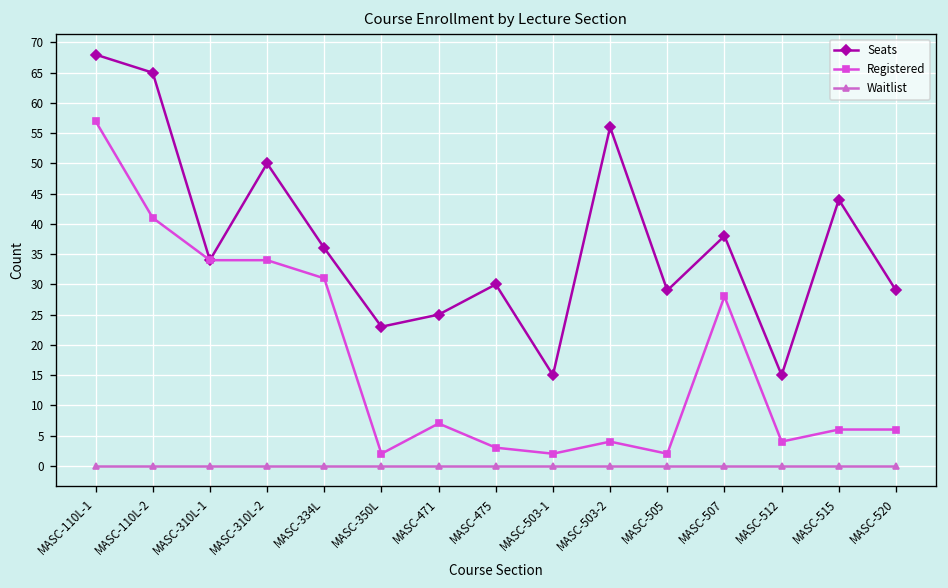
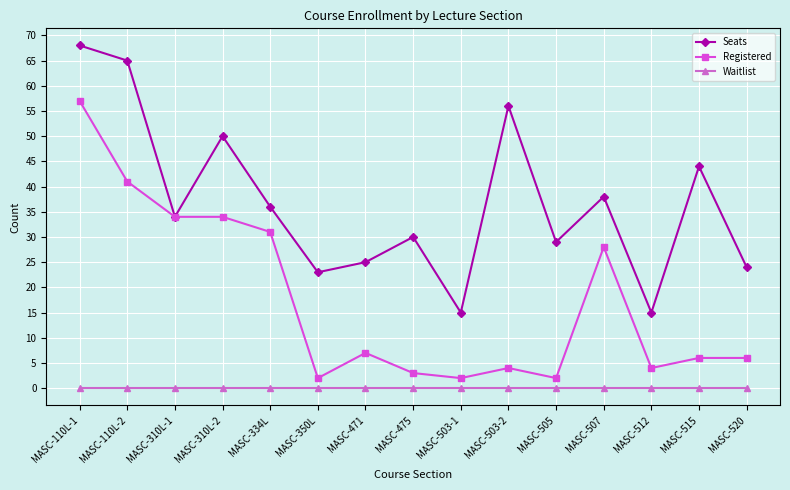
  {
    "Seats": {
      "MASC-110L-1": 68,
      "MASC-110L-2": 65,
      "MASC-310L-2": 50,
      "MASC-334L": 36,
      "MASC-350L": 23,
      "MASC-471": 25,
      "MASC-475": 30,
      "MASC-503-1": 15,
      "MASC-503-2": 56,
      "MASC-505": 29,
      "MASC-507": 38,
      "MASC-512": 15,
      "MASC-515": 44,
-     "MASC-520": 29
+     "MASC-520": 24
    }
  }
